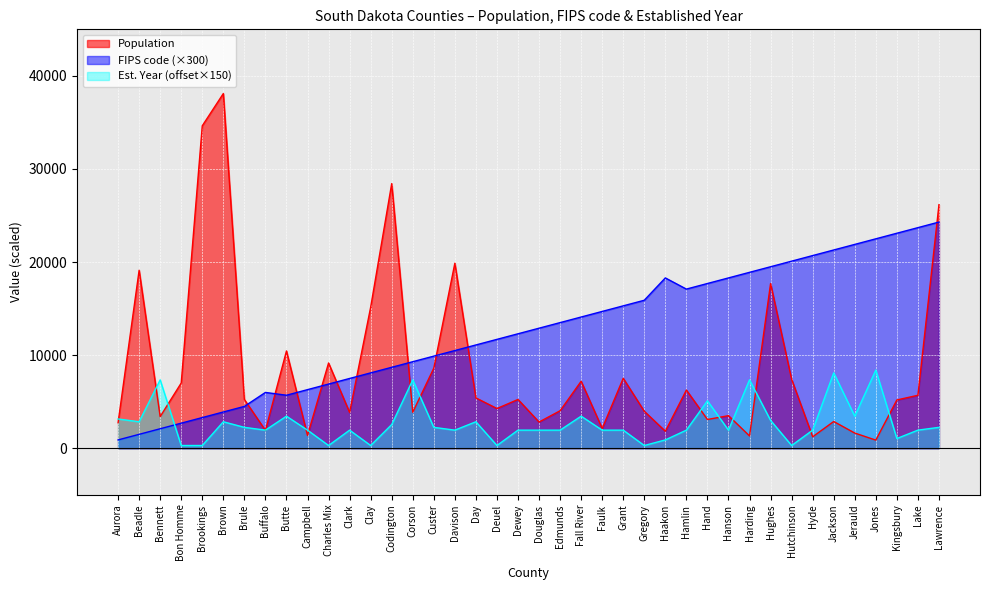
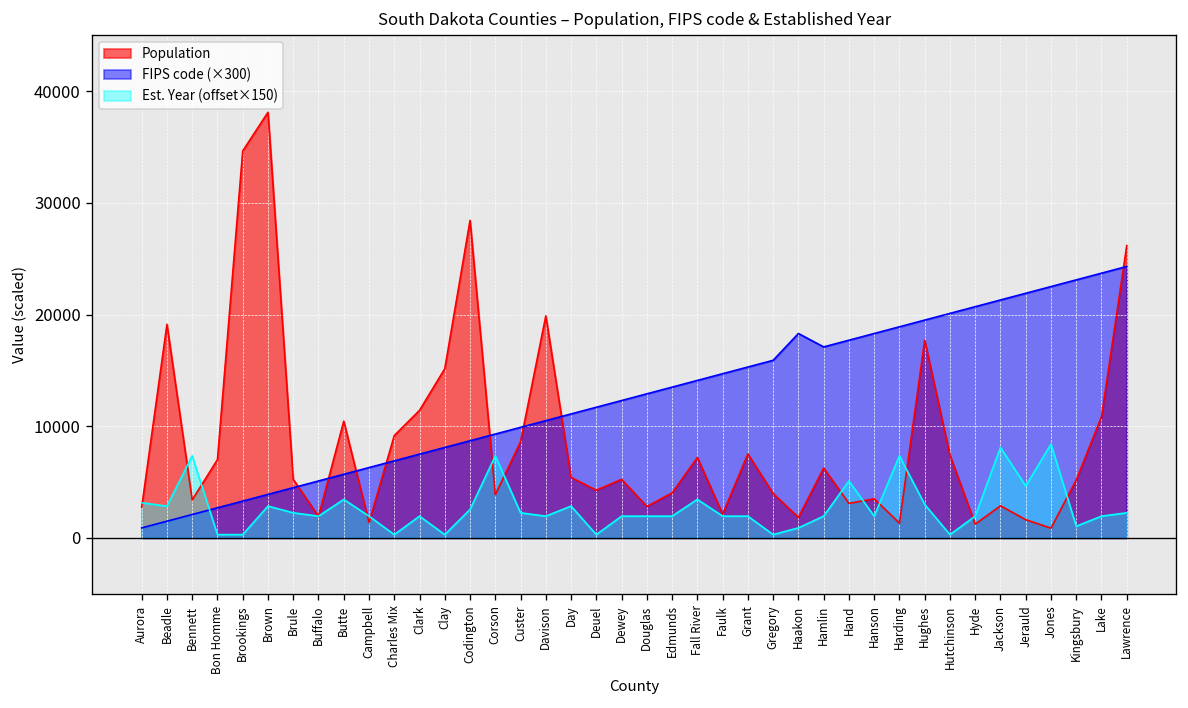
  {
    "Population": {
      "Aurora": 3000,
      "Beadle": 19000,
      "Bennett": 3000,
      "Bon Homme": 7000,
      "Brookings": 35000,
      "Brown": 38000,
      "Brule": 5000,
      "Butte": 10000,
      "Campbell": 1000,
      "Charles Mix": 9000,
-     "Clark": 4000,
+     "Clark": 11000,
      "Clay": 15000,
      "Codington": 28000,
      "Corson": 4000,
      "Custer": 9000,
      "Davison": 20000,
      "Day": 5000,
      "Deuel": 4000,
      "Dewey": 5000,
      "Douglas": 3000,
      "Edmunds": 4000,
      "Fall River": 7000,
      "Grant": 8000,
      "Gregory": 4000,
      "Haakon": 2000,
      "Hamlin": 6000,
      "Hand": 3000,
      "Hanson": 4000,
      "Harding": 1000,
      "Hughes": 18000,
      "Hutchinson": 7000,
      "Hyde": 1000,
      "Jackson": 3000,
      "Jerauld": 2000,
      "Jones": 1000,
      "Kingsbury": 5000,
-     "Lake": 6000,
+     "Lake": 11000,
      "Lawrence": 26000
    },
    "FIPS code (×300)": {
      "Aurora": 1000,
      "Beadle": 2000,
      "Bennett": 2000,
      "Bon Homme": 3000,
      "Brookings": 3000,
      "Brown": 4000,
      "Brule": 5000,
-     "Buffalo": 6000,
+     "Buffalo": 5000,
      "Butte": 6000,
      "Campbell": 6000,
      "Charles Mix": 7000,
      "Clark": 8000,
      "Clay": 8000,
      "Codington": 9000,
      "Corson": 9000,
      "Custer": 10000,
      "Davison": 11000,
      "Day": 11000,
      "Deuel": 12000,
      "Dewey": 12000,
      "Douglas": 13000,
      "Edmunds": 14000,
      "Fall River": 14000,
      "Faulk": 15000,
      "Grant": 15000,
      "Gregory": 16000,
      "Haakon": 18000,
      "Hamlin": 17000,
      "Hand": 18000,
      "Hanson": 18000,
      "Harding": 19000,
      "Hughes": 20000,
      "Hutchinson": 20000,
      "Hyde": 21000,
      "Jackson": 21000,
      "Jerauld": 22000,
      "Jones": 23000,
      "Kingsbury": 23000,
      "Lake": 24000,
      "Lawrence": 24000
    },
    "Est. Year (offset×150)": {
      "Aurora": 3000,
      "Beadle": 3000,
      "Bennett": 7000,
      "Bon Homme": 0,
      "Brookings": 0,
      "Brown": 3000,
      "Brule": 2000,
      "Butte": 3000,
      "Campbell": 2000,
      "Charles Mix": 0,
      "Clark": 2000,
      "Clay": 0,
      "Codington": 3000,
      "Corson": 7000,
      "Custer": 2000,
      "Davison": 2000,
      "Day": 3000,
      "Deuel": 0,
      "Dewey": 2000,
      "Douglas": 2000,
      "Edmunds": 2000,
      "Fall River": 3000,
      "Grant": 2000,
      "Gregory": 0,
      "Haakon": 1000,
      "Hamlin": 2000,
      "Hand": 5000,
      "Hanson": 2000,
      "Harding": 7000,
      "Hughes": 3000,
      "Hutchinson": 0,
      "Hyde": 2000,
      "Jackson": 8000,
-     "Jerauld": 3000,
+     "Jerauld": 5000,
      "Jones": 8000,
      "Kingsbury": 1000,
      "Lake": 2000,
      "Lawrence": 2000
    }
  }
